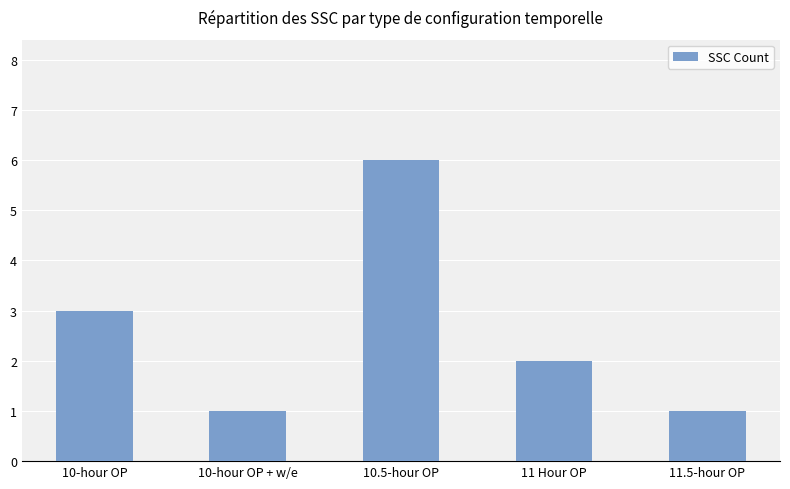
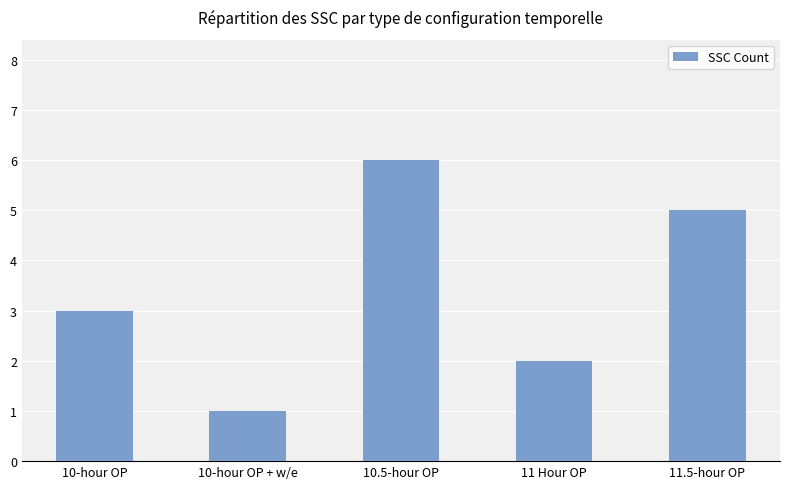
  {
    "10-hour OP": 3,
    "10-hour OP + w/e": 1,
    "10.5-hour OP": 6,
    "11 Hour OP": 2,
-   "11.5-hour OP": 1
+   "11.5-hour OP": 5
  }
